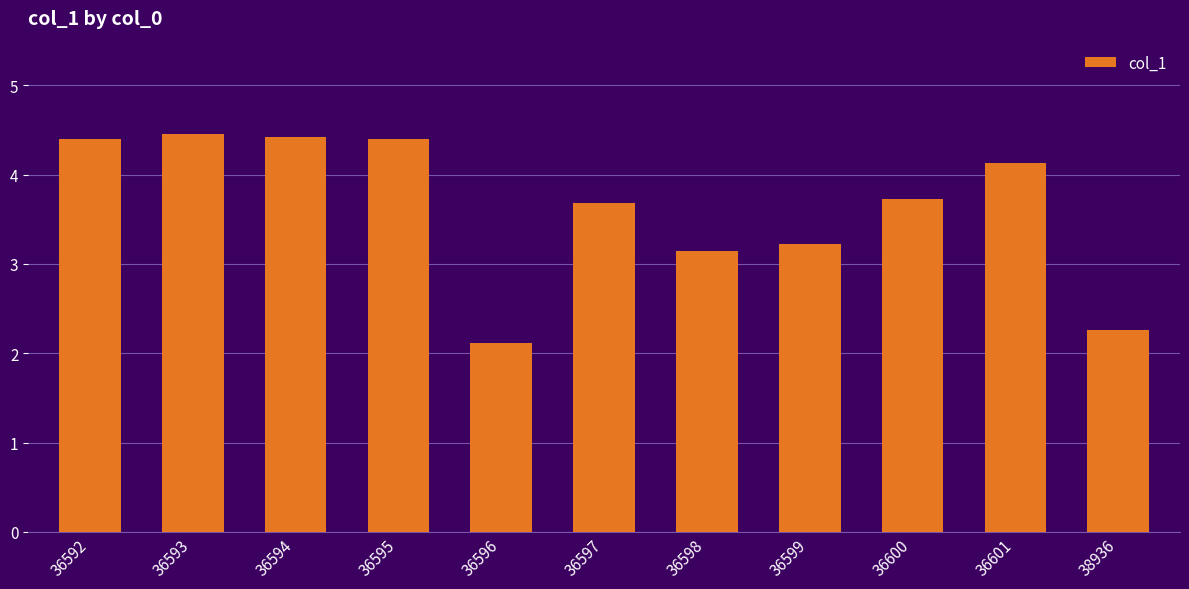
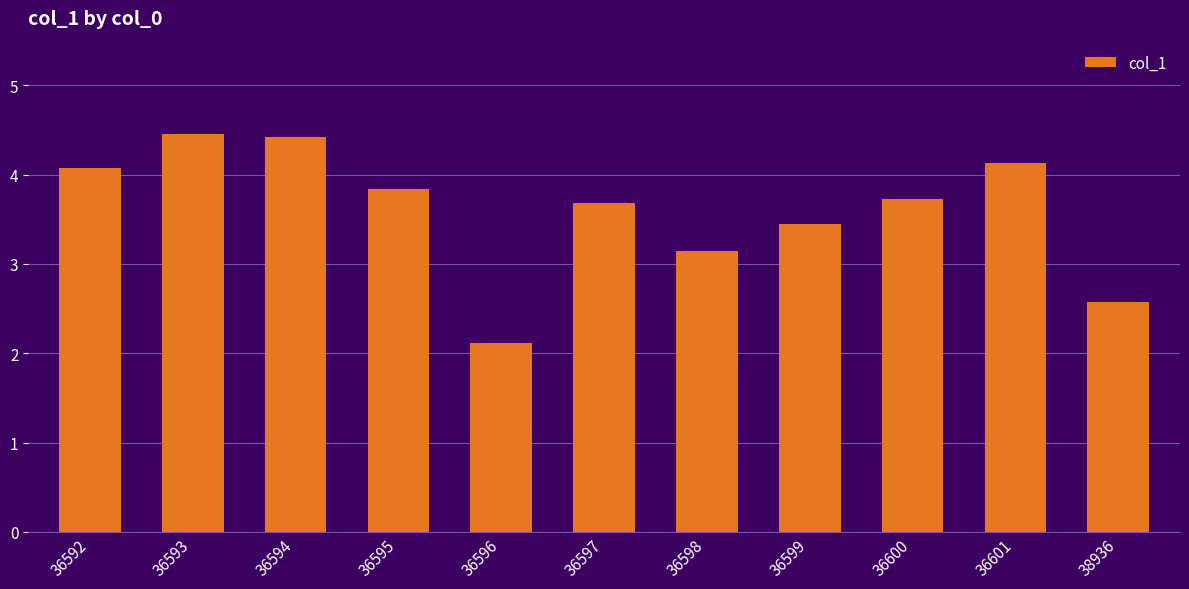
  {
-   "36592": 4.4,
+   "36592": 4.1,
    "36593": 4.5,
    "36594": 4.4,
-   "36595": 4.4,
+   "36595": 3.8,
    "36596": 2.1,
    "36597": 3.7,
    "36598": 3.1,
-   "36599": 3.2,
+   "36599": 3.4,
    "36600": 3.7,
    "36601": 4.1,
-   "38936": 2.3
+   "38936": 2.6
  }
